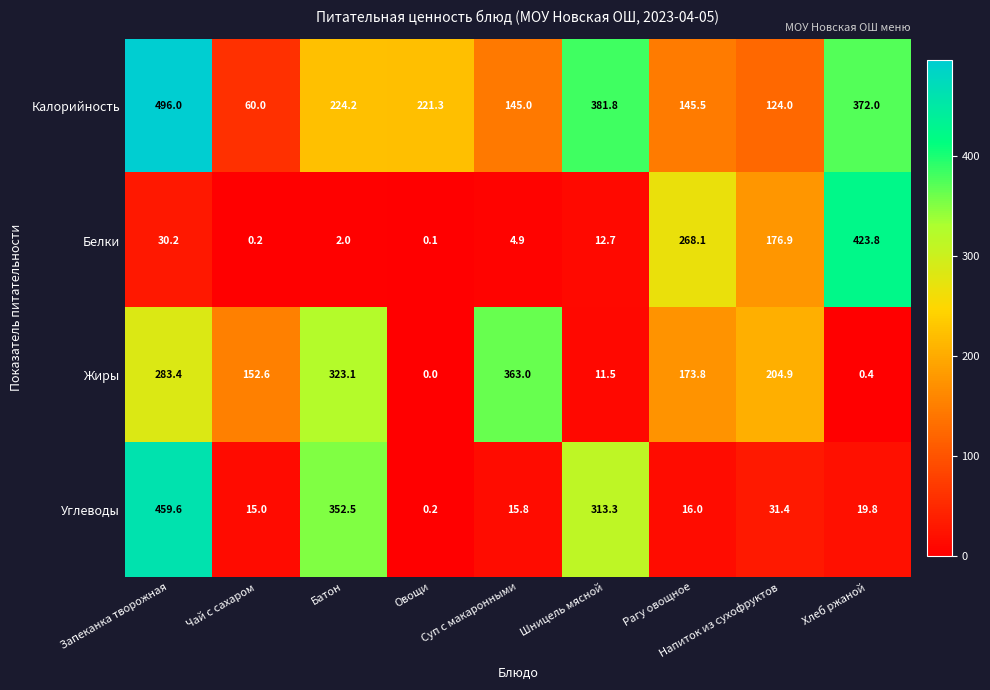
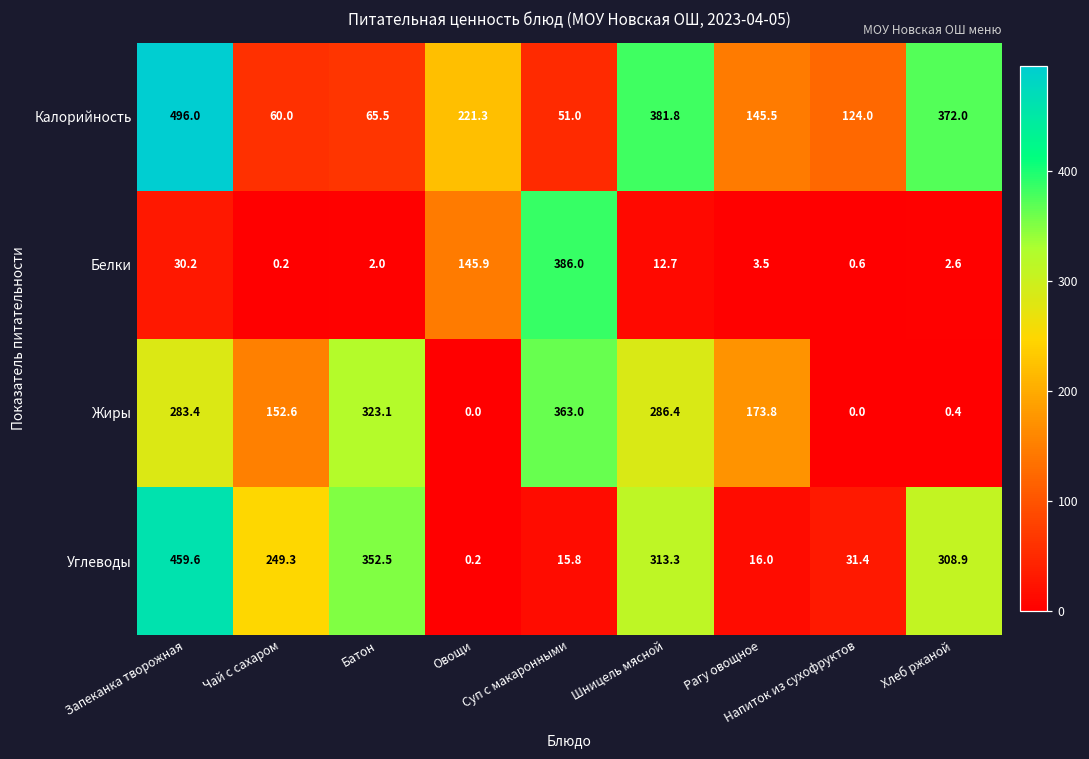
  {
    "Калорийность": {
      "Запеканка творожная": 496.0,
      "Чай с сахаром": 60.0,
-     "Батон": 224.2,
+     "Батон": 65.5,
      "Овощи": 221.3,
-     "Суп с макаронными": 145.0,
+     "Суп с макаронными": 51.0,
      "Шницель мясной": 381.8,
      "Рагу овощное": 145.5,
      "Напиток из сухофруктов": 124.0,
      "Хлеб ржаной": 372.0
    },
    "Белки": {
      "Запеканка творожная": 30.2,
      "Чай с сахаром": 0.2,
      "Батон": 2.0,
-     "Овощи": 0.1,
-     "Суп с макаронными": 4.9,
+     "Овощи": 145.9,
+     "Суп с макаронными": 386.0,
      "Шницель мясной": 12.7,
-     "Рагу овощное": 268.1,
-     "Напиток из сухофруктов": 176.9,
-     "Хлеб ржаной": 423.8
+     "Рагу овощное": 3.5,
+     "Напиток из сухофруктов": 0.6,
+     "Хлеб ржаной": 2.6
    },
    "Жиры": {
      "Запеканка творожная": 283.4,
      "Чай с сахаром": 152.6,
      "Батон": 323.1,
      "Овощи": 0.0,
      "Суп с макаронными": 363.0,
-     "Шницель мясной": 11.5,
+     "Шницель мясной": 286.4,
      "Рагу овощное": 173.8,
-     "Напиток из сухофруктов": 204.9,
+     "Напиток из сухофруктов": 0.0,
      "Хлеб ржаной": 0.4
    },
    "Углеводы": {
      "Запеканка творожная": 459.6,
-     "Чай с сахаром": 15.0,
+     "Чай с сахаром": 249.3,
      "Батон": 352.5,
      "Овощи": 0.2,
      "Суп с макаронными": 15.8,
      "Шницель мясной": 313.3,
      "Рагу овощное": 16.0,
      "Напиток из сухофруктов": 31.4,
-     "Хлеб ржаной": 19.8
+     "Хлеб ржаной": 308.9
    }
  }
